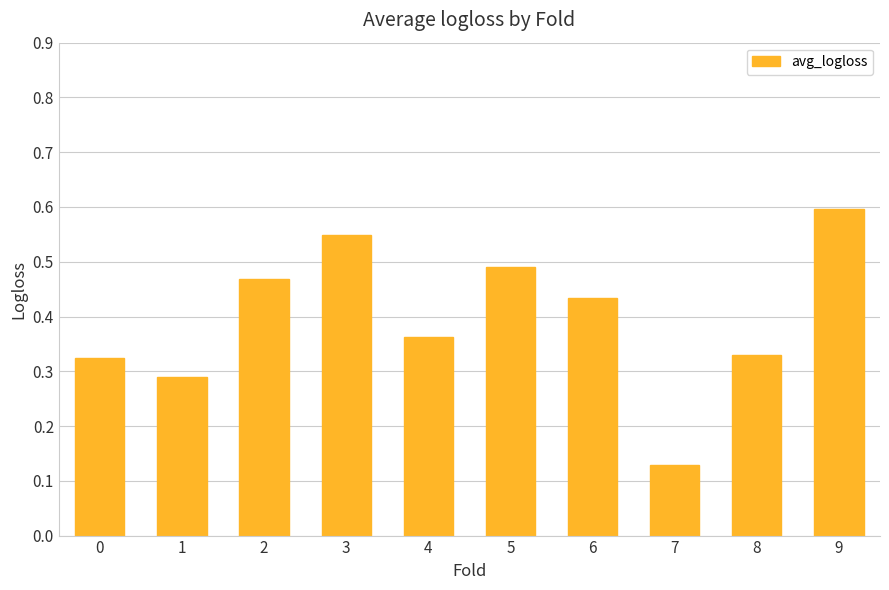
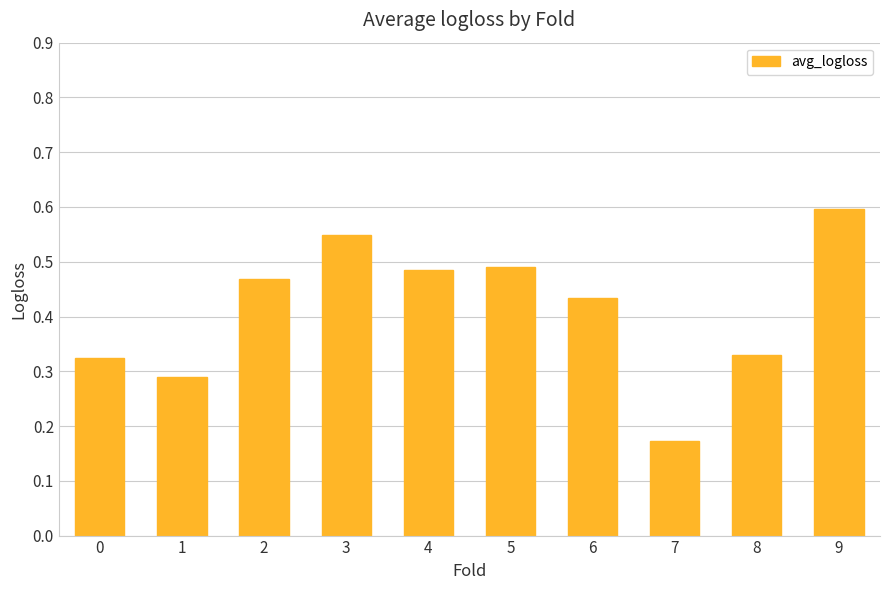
  {
    "0": 0.32,
    "1": 0.29,
    "2": 0.47,
    "3": 0.55,
-   "4": 0.36,
+   "4": 0.48,
    "5": 0.49,
    "6": 0.43,
-   "7": 0.13,
+   "7": 0.17,
    "8": 0.33,
    "9": 0.60
  }
